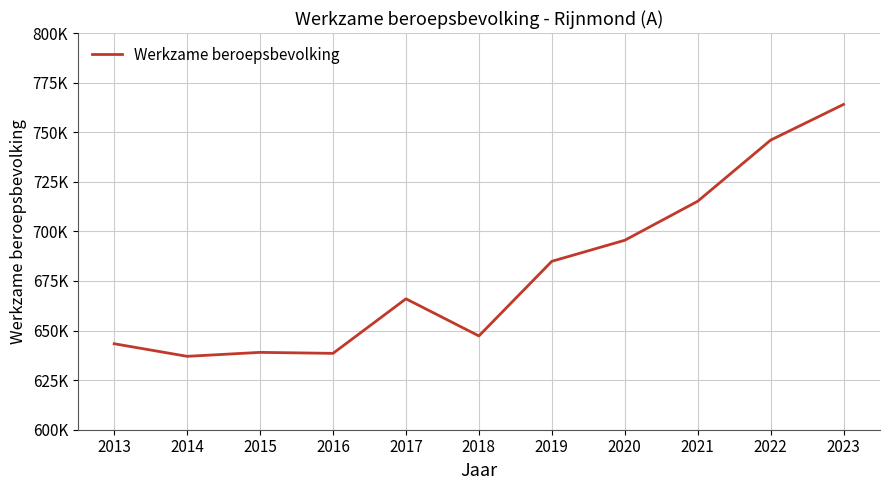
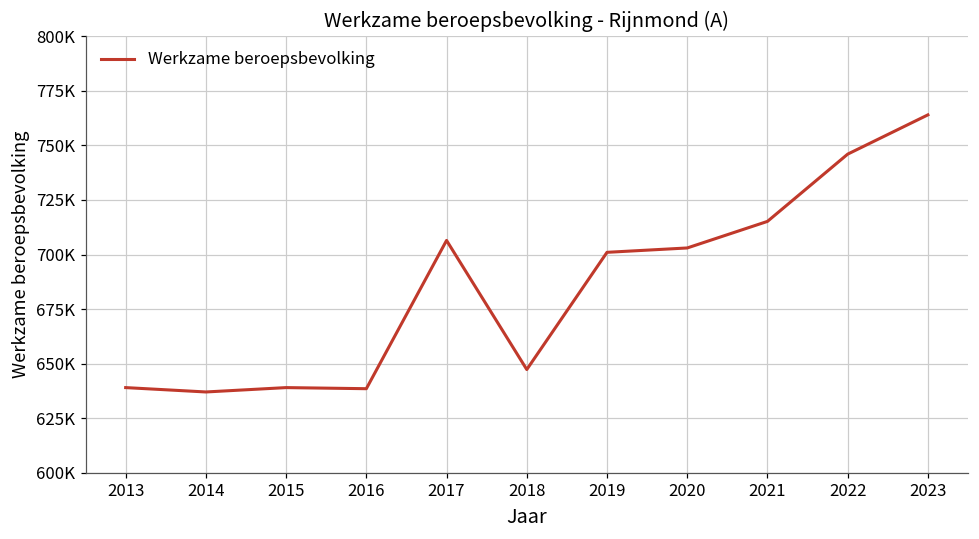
  {
-   "2013": 643000,
+   "2013": 639000,
    "2014": 637000,
    "2015": 639000,
    "2016": 638000,
-   "2017": 666000,
+   "2017": 706000,
    "2018": 647000,
-   "2019": 685000,
-   "2020": 696000,
+   "2019": 701000,
+   "2020": 703000,
    "2021": 715000,
    "2022": 746000,
    "2023": 764000
  }
